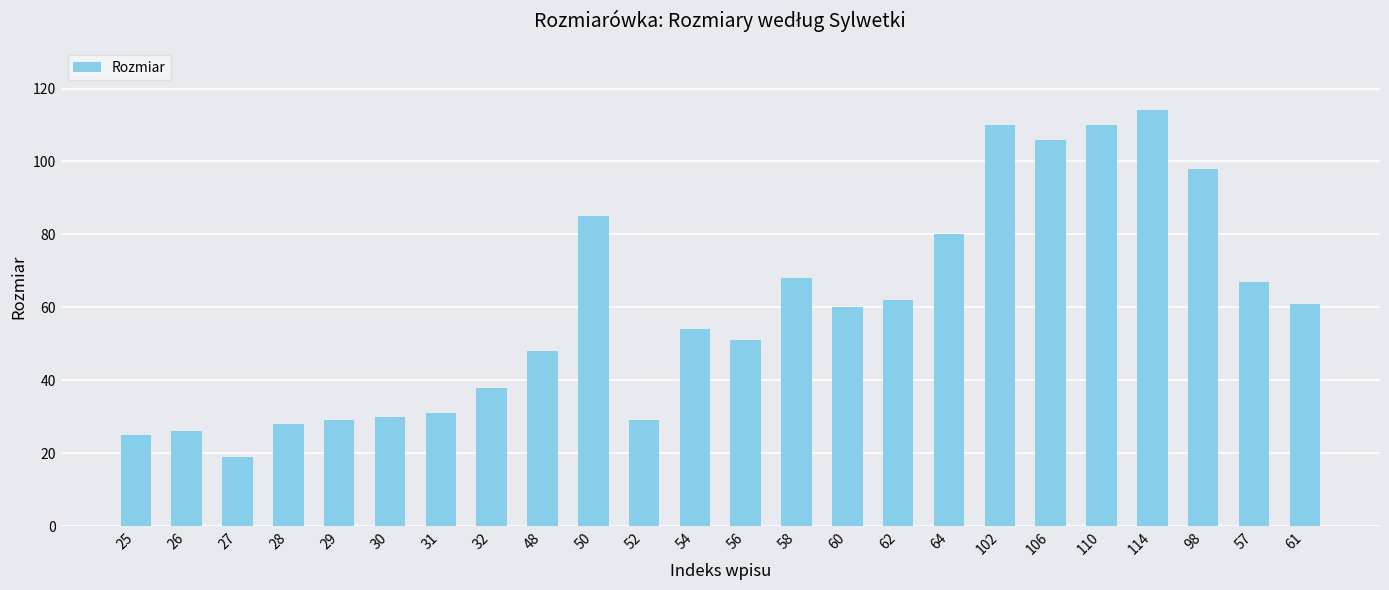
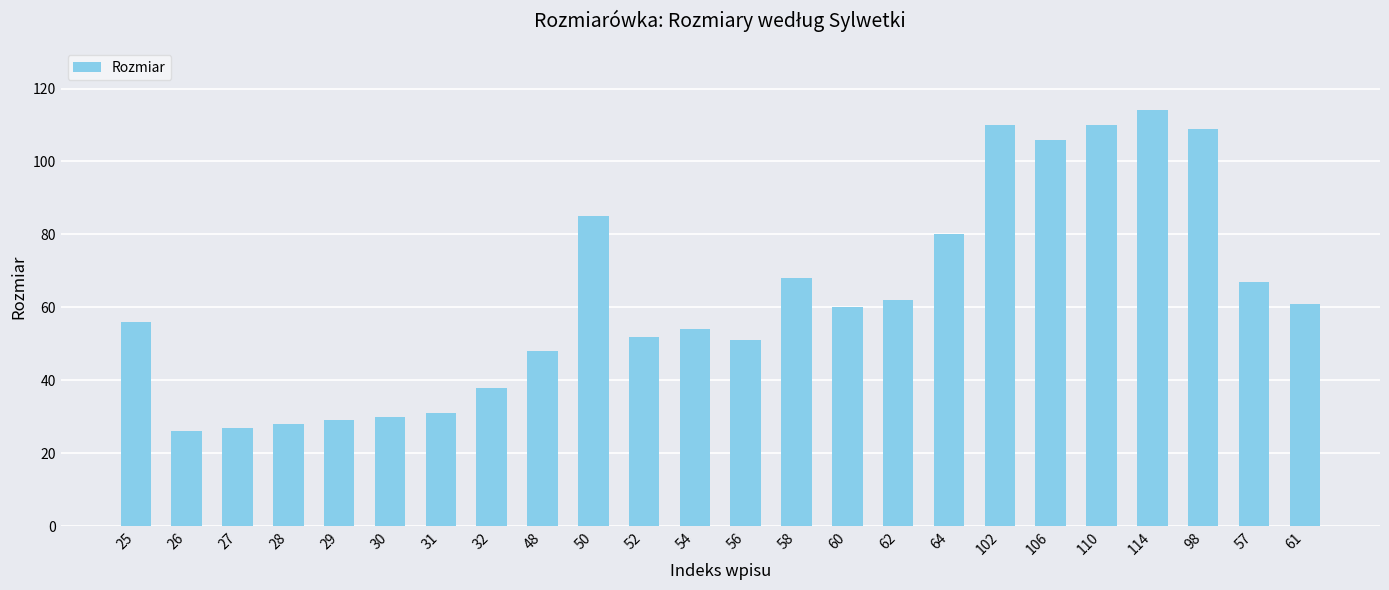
  {
-   "25": 25,
+   "25": 56,
    "26": 26,
-   "27": 19,
+   "27": 27,
    "28": 28,
    "29": 29,
    "30": 30,
    "31": 31,
    "32": 38,
    "48": 48,
    "50": 85,
-   "52": 29,
+   "52": 52,
    "54": 54,
    "56": 51,
    "58": 68,
    "60": 60,
    "62": 62,
    "64": 80,
    "102": 110,
    "106": 106,
    "110": 110,
    "114": 114,
-   "98": 98,
+   "98": 109,
    "57": 67,
    "61": 61
  }
